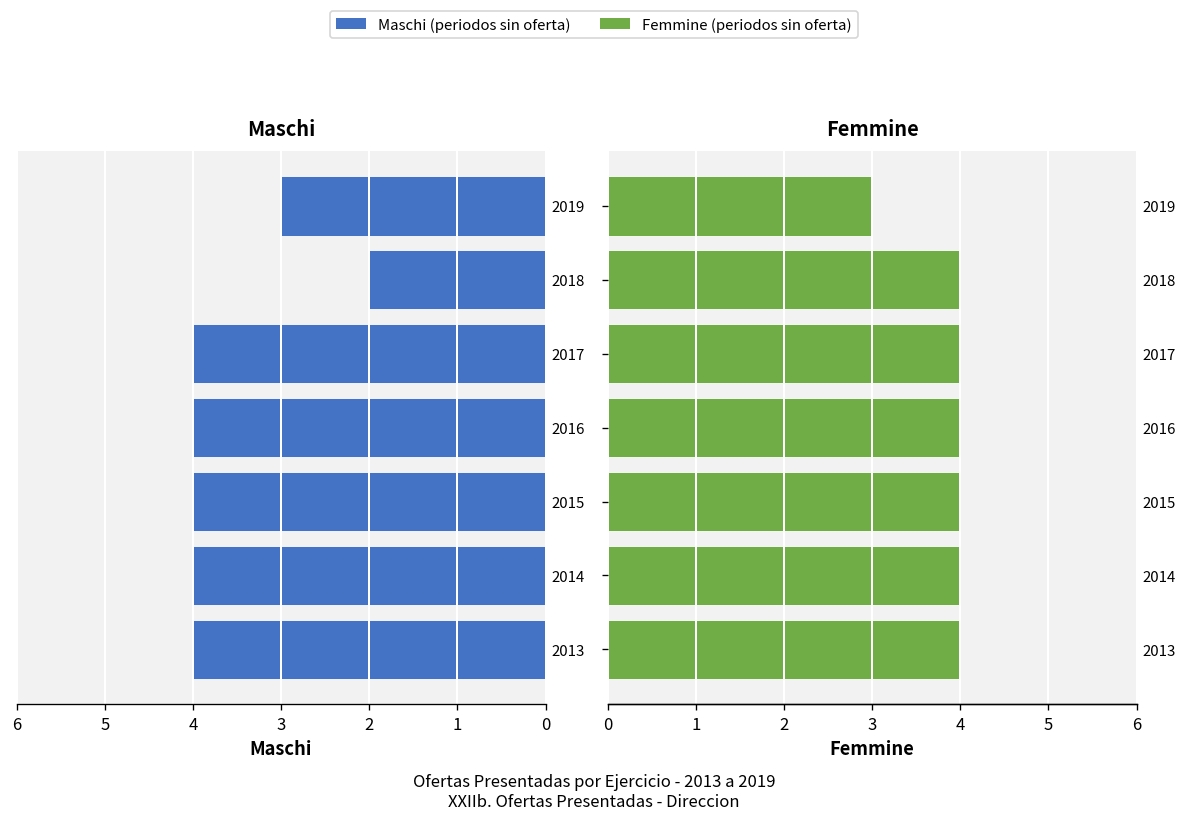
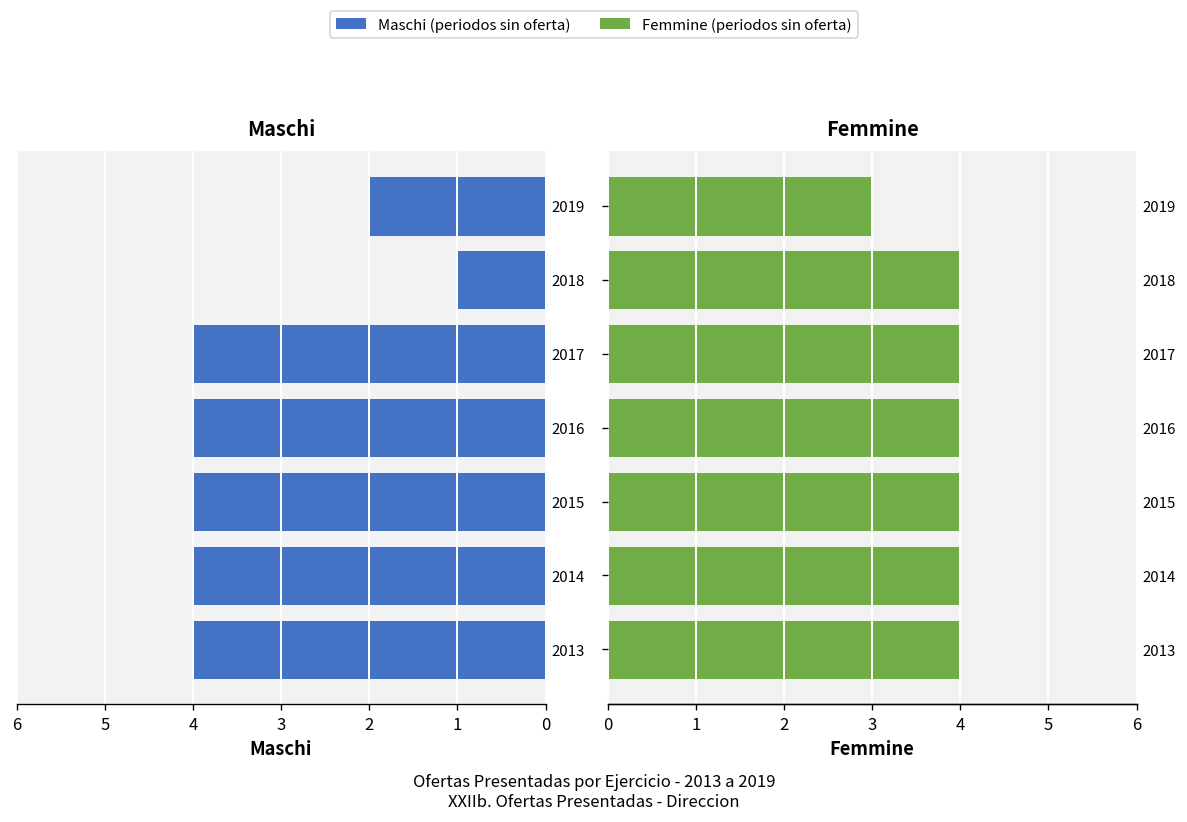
  {
    "Maschi": {
-     "2019": 3,
-     "2018": 2,
+     "2019": 2,
+     "2018": 1,
      "2017": 4,
      "2016": 4,
      "2015": 4,
      "2014": 4,
      "2013": 4
    },
    "Femmine": {
      "2019": 3.0,
      "2018": 4.0,
      "2017": 4.0,
      "2016": 4.0,
      "2015": 4.0,
      "2014": 4.0,
      "2013": 4.0
    }
  }
